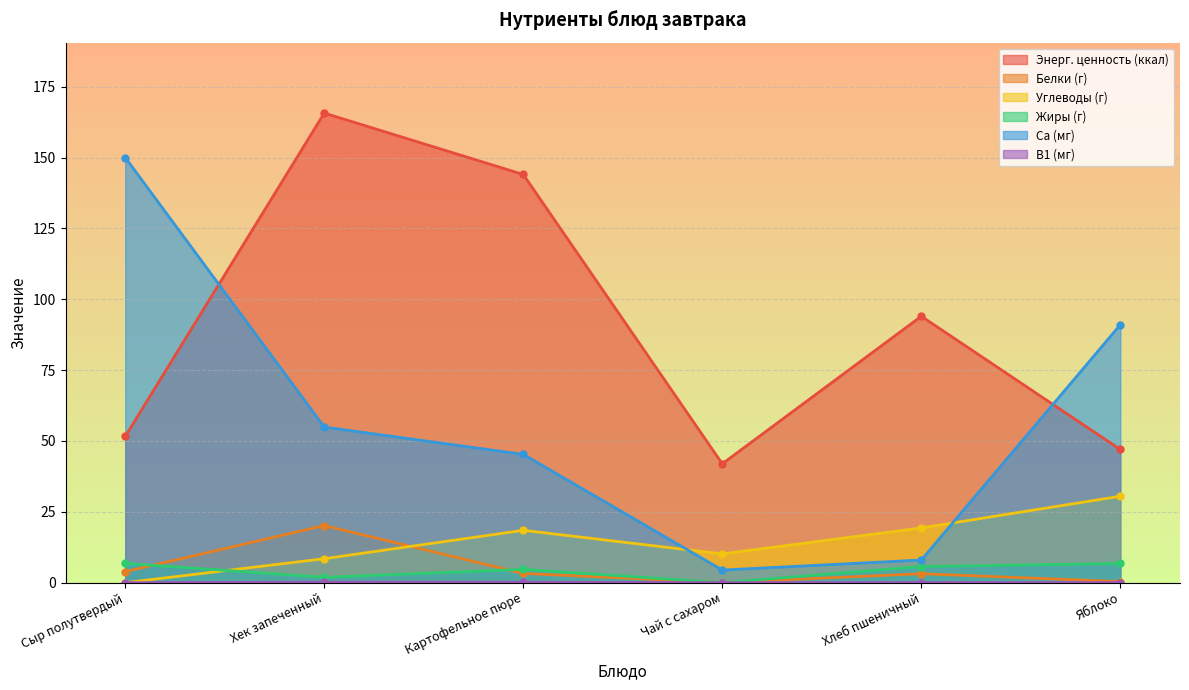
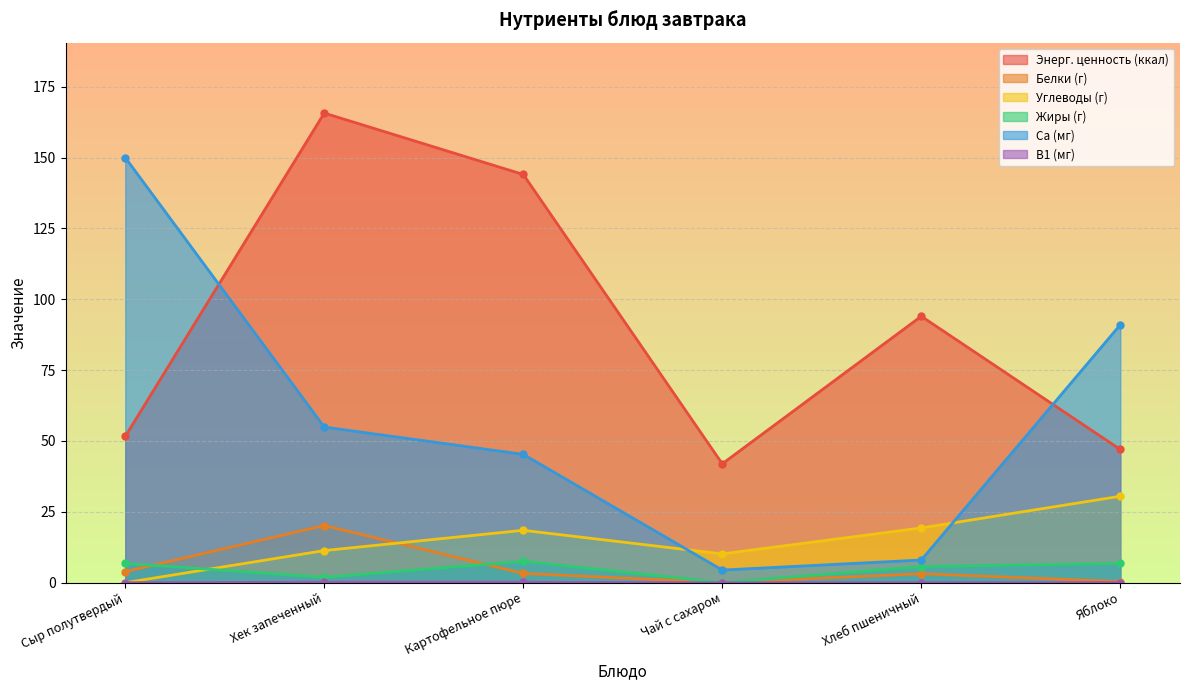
  {
    "Углеводы (г)": {
-     "Хек запеченный": 8,
+     "Хек запеченный": 11,
      "Картофельное пюре": 18,
      "Чай с сахаром": 10,
      "Хлеб пшеничный": 19,
      "Яблоко": 31
    },
    "Жиры (г)": {
      "Сыр полутвердый": 7,
      "Хек запеченный": 2,
-     "Картофельное пюре": 5,
+     "Картофельное пюре": 8,
      "Хлеб пшеничный": 6,
      "Яблоко": 7
    },
    "Ca (мг)": {
      "Сыр полутвердый": 150,
      "Хек запеченный": 55,
      "Картофельное пюре": 45,
      "Чай с сахаром": 4,
      "Хлеб пшеничный": 8,
      "Яблоко": 91
    },
    "B1 (мг)": {
      "Хек запеченный": 0,
      "Картофельное пюре": 0,
      "Хлеб пшеничный": 0
    }
  }
